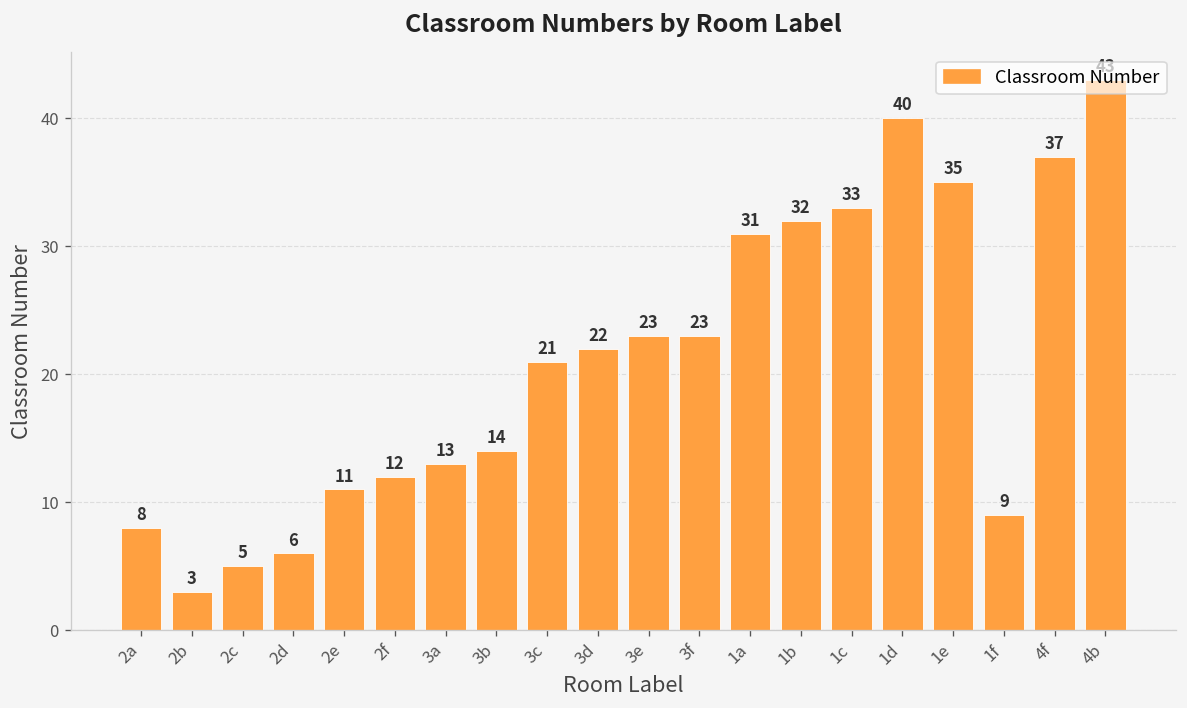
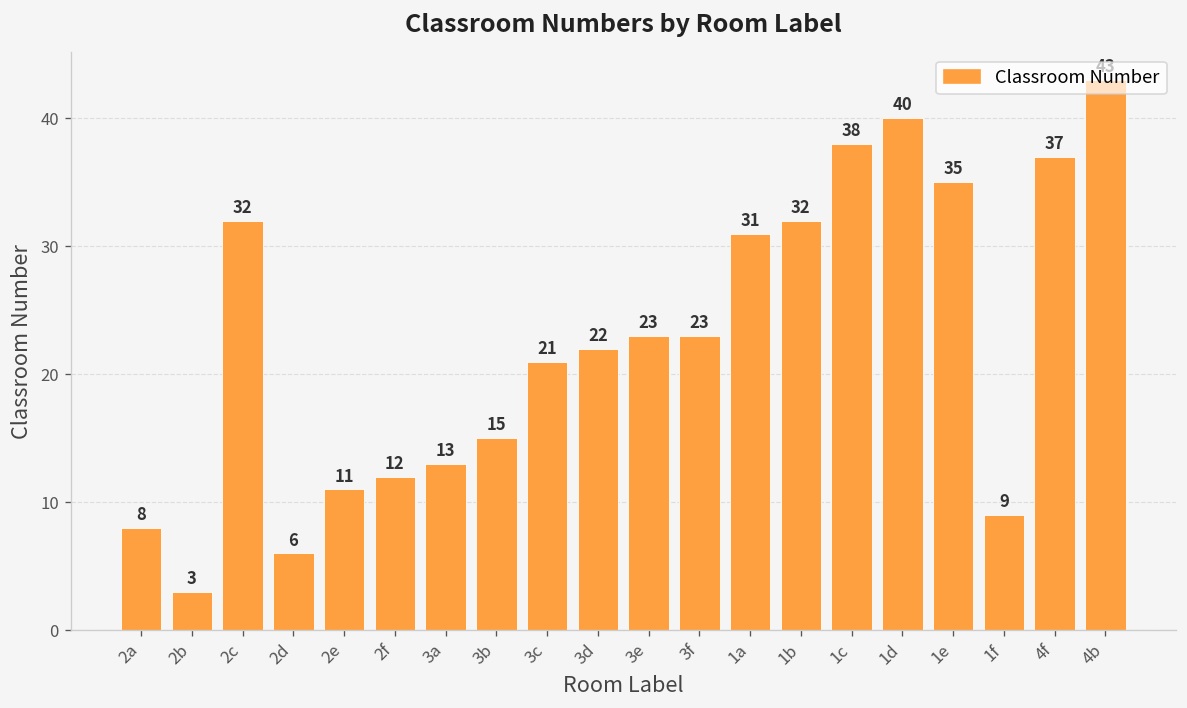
  {
    "2a": 8,
    "2b": 3,
-   "2c": 5,
+   "2c": 32,
    "2d": 6,
    "2e": 11,
    "2f": 12,
    "3a": 13,
-   "3b": 14,
+   "3b": 15,
    "3c": 21,
    "3d": 22,
    "3e": 23,
    "3f": 23,
    "1a": 31,
    "1b": 32,
-   "1c": 33,
+   "1c": 38,
    "1d": 40,
    "1e": 35,
    "1f": 9,
    "4f": 37
  }
